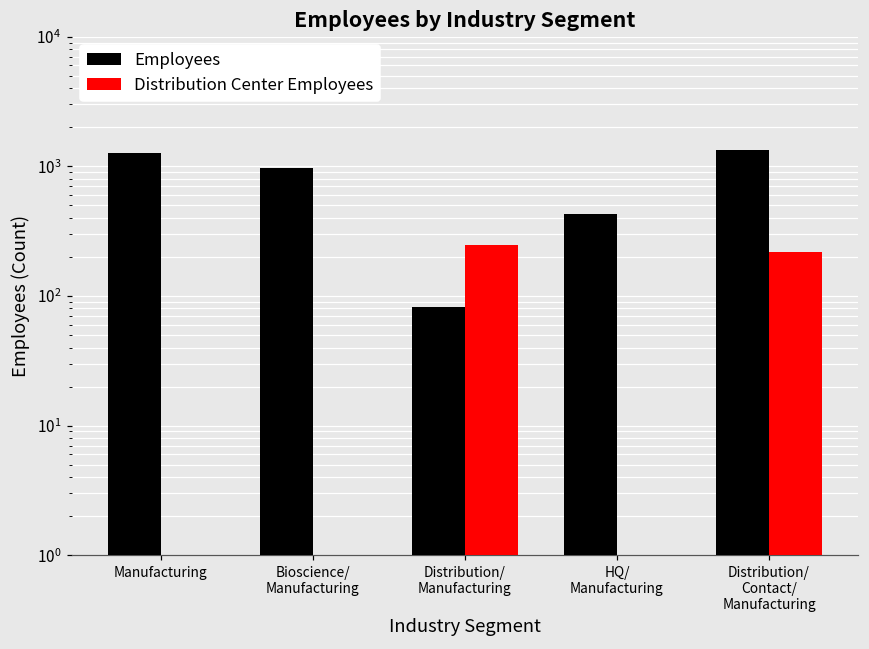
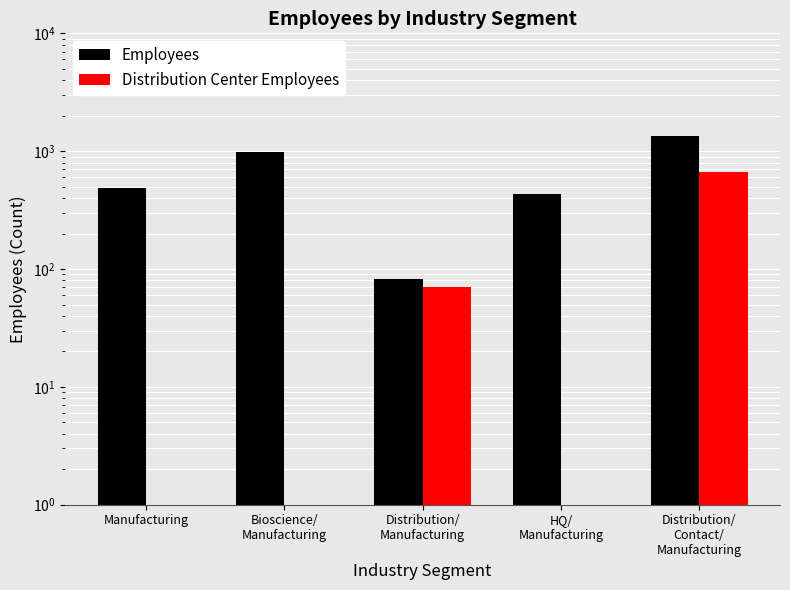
  {
    "Employees": {
-     "Manufacturing": 1300,
+     "Manufacturing": 490,
      "Bioscience/ Manufacturing": 1000,
      "Distribution/ Manufacturing": 80,
      "HQ/ Manufacturing": 430,
      "Distribution/ Contact/ Manufacturing": 1300
    },
    "Distribution Center Employees": {
-     "Distribution/ Manufacturing": 250,
-     "Distribution/ Contact/ Manufacturing": 220
+     "Distribution/ Manufacturing": 70,
+     "Distribution/ Contact/ Manufacturing": 700
    }
  }
